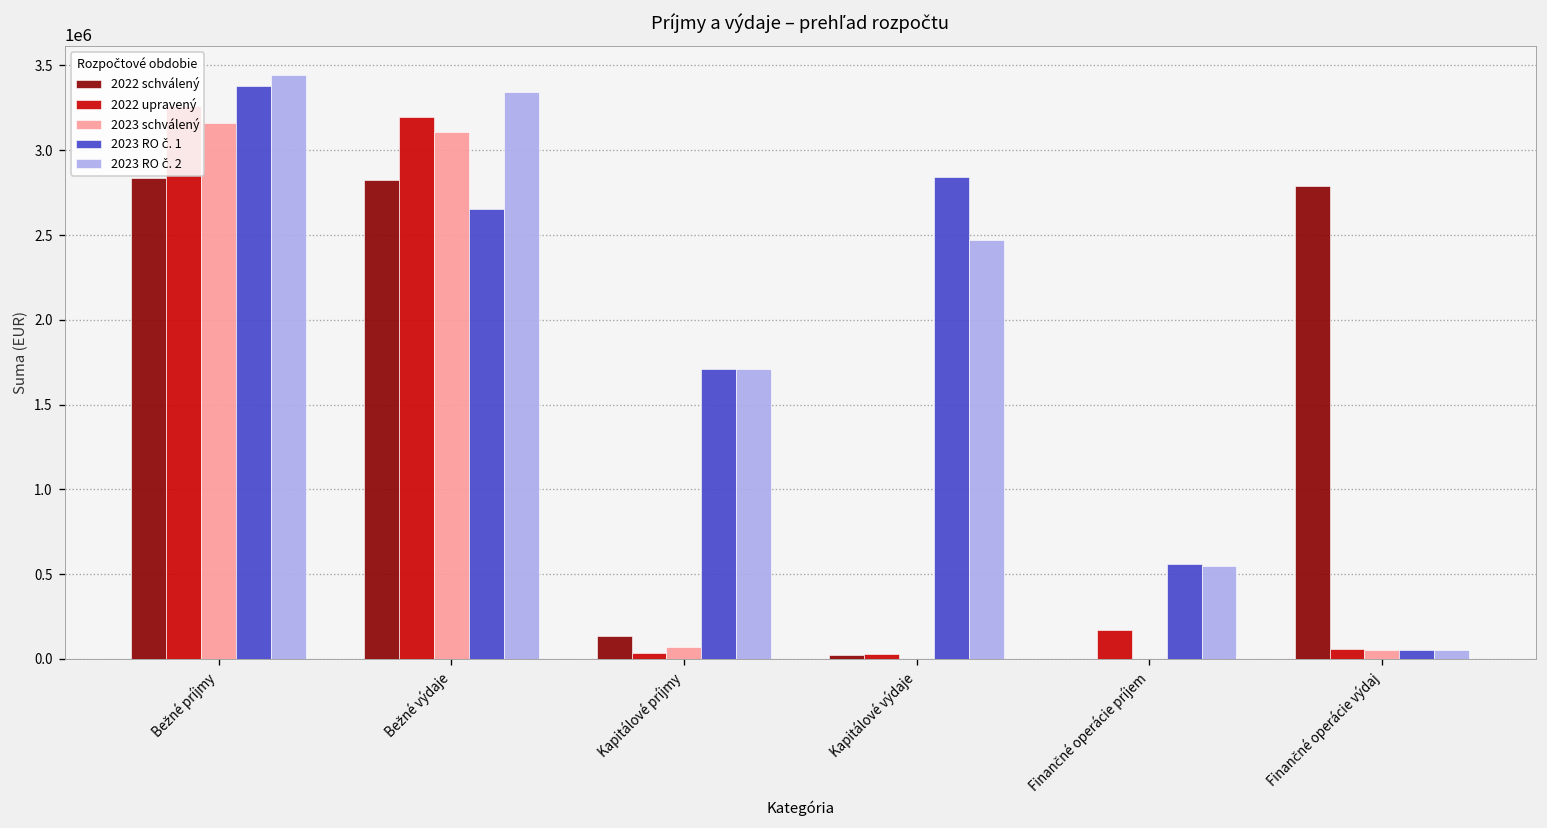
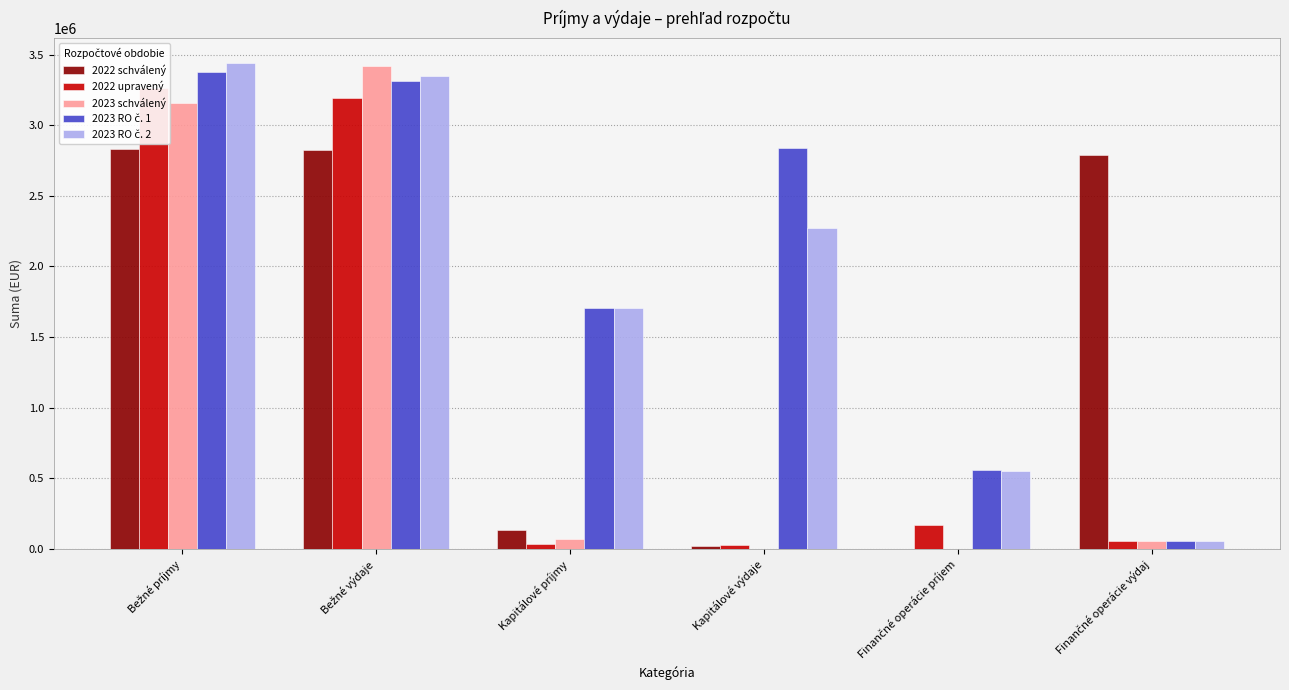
  {
    "2022 schválený": {
      "Bežné príjmy": 2830000,
      "Bežné výdaje": 2820000,
      "Kapitálové príjmy": 140000,
      "Kapitálové výdaje": 20000,
      "Finančné operácie výdaj": 2790000
    },
    "2022 upravený": {
      "Bežné výdaje": 3200000,
      "Kapitálové príjmy": 30000,
      "Kapitálové výdaje": 30000,
      "Finančné operácie príjem": 170000,
      "Finančné operácie výdaj": 60000
    },
    "2023 schválený": {
      "Bežné príjmy": 3160000,
-     "Bežné výdaje": 3110000,
+     "Bežné výdaje": 3420000,
      "Kapitálové príjmy": 70000,
      "Kapitálové výdaje": 0,
      "Finančné operácie výdaj": 50000
    },
    "2023 RO č. 1": {
      "Bežné príjmy": 3380000,
-     "Bežné výdaje": 2650000,
+     "Bežné výdaje": 3310000,
      "Kapitálové príjmy": 1710000,
      "Kapitálové výdaje": 2840000,
      "Finančné operácie príjem": 560000,
      "Finančné operácie výdaj": 50000
    },
    "2023 RO č. 2": {
      "Bežné príjmy": 3440000,
      "Bežné výdaje": 3350000,
      "Kapitálové príjmy": 1710000,
-     "Kapitálové výdaje": 2470000,
+     "Kapitálové výdaje": 2270000,
      "Finančné operácie príjem": 550000,
      "Finančné operácie výdaj": 50000
    }
  }
